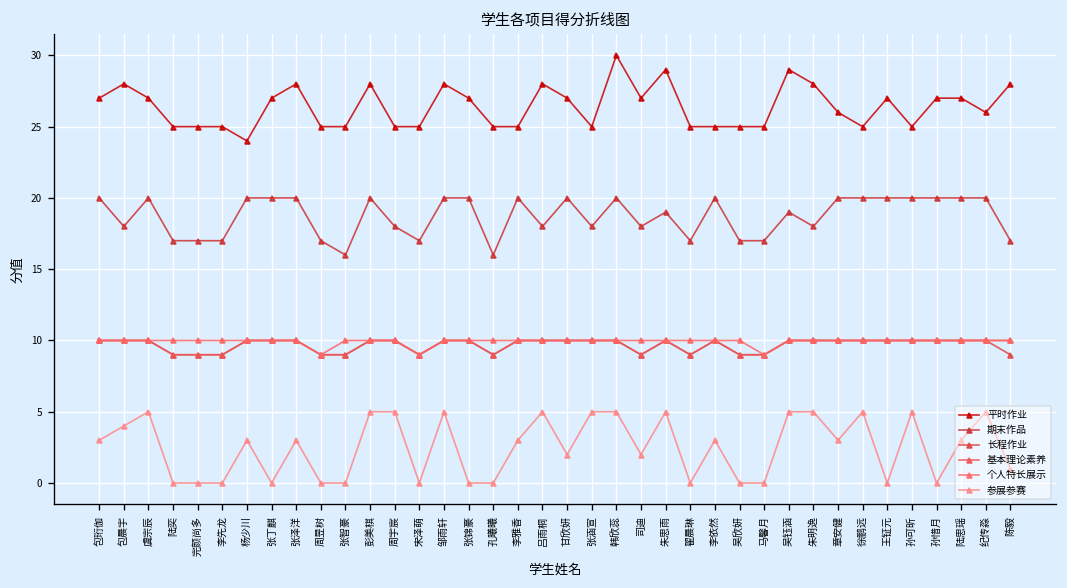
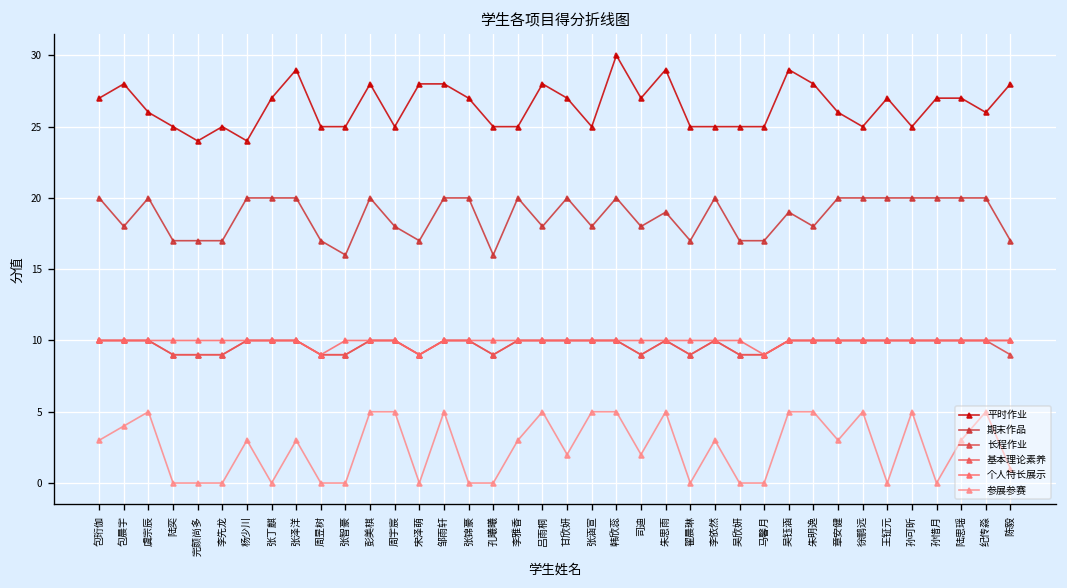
  {
    "平时作业": {
      "包珩伽": 27,
      "包晨宇": 28,
-     "虞宗辰": 27,
+     "虞宗辰": 26,
      "陆奕": 25,
-     "完颜尚多": 25,
+     "完颜尚多": 24,
      "李先龙": 25,
      "杨少川": 24,
      "张丁麒": 27,
-     "张泽洋": 28,
+     "张泽洋": 29,
      "周昱树": 25,
      "张智豪": 25,
      "彭美棋": 28,
      "周宇宸": 25,
-     "宋泽萌": 25,
+     "宋泽萌": 28,
      "邹雨轩": 28,
      "张锦豪": 27,
      "孔曦曦": 25,
      "李雅香": 25,
      "吕雨桐": 28,
      "甘欣妍": 27,
      "张涵宣": 25,
      "韩欣蕊": 30,
      "司迪": 27,
      "朱思雨": 29,
      "翟晨琳": 25,
      "李依然": 25,
      "吴欣妍": 25,
      "马馨月": 25,
      "吴钰涵": 29,
      "朱明逸": 28,
      "章安健": 26,
      "徐鹏远": 25,
      "王钲元": 27,
      "孙可昕": 25,
      "孙惜月": 27,
      "陆思瑶": 27,
      "纪传淼": 26,
      "陈毅": 28
    }
  }
